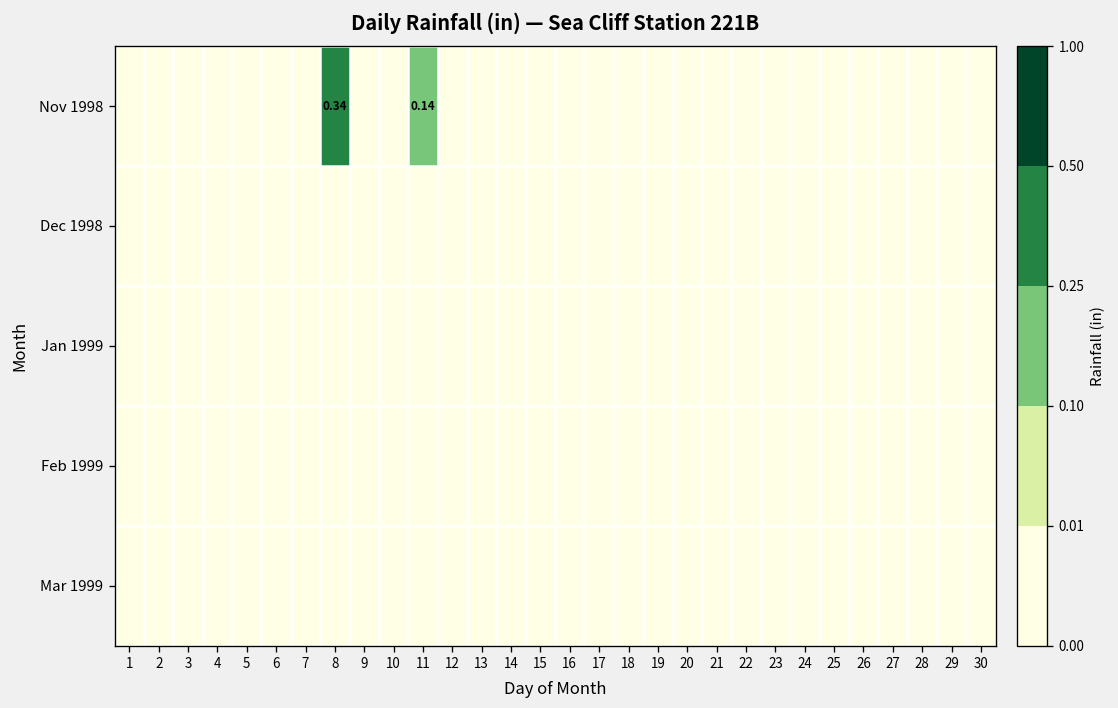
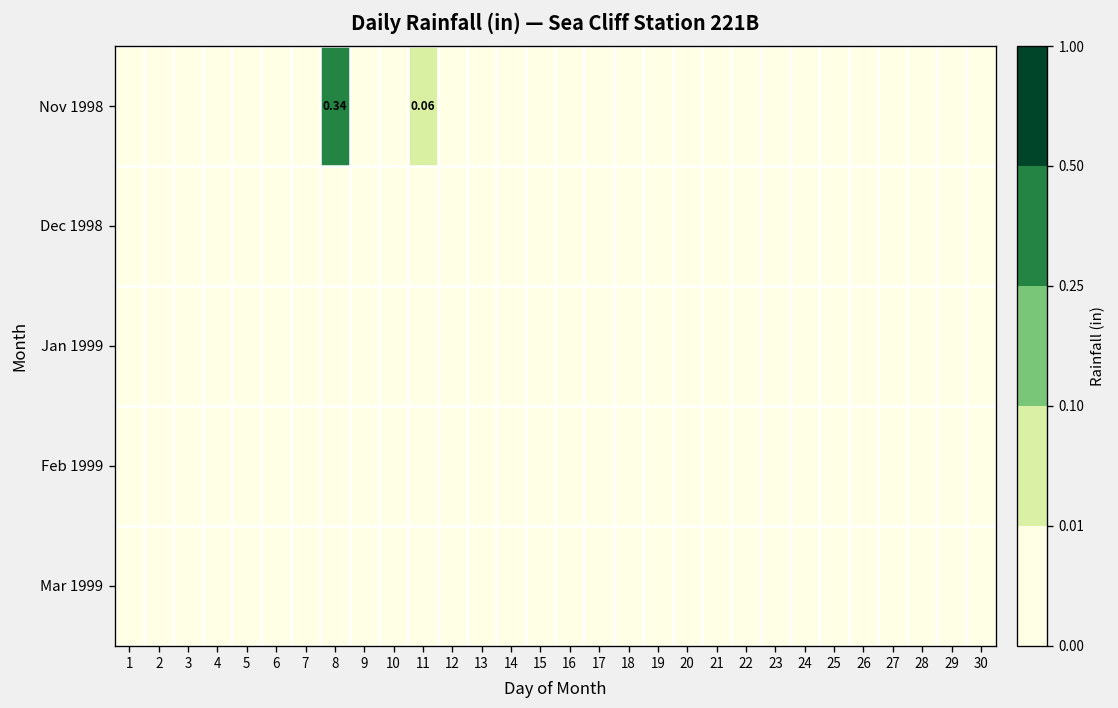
  {
    "Nov 1998": {
      "8": 0.34,
-     "11": 0.14
+     "11": 0.06
    }
  }
